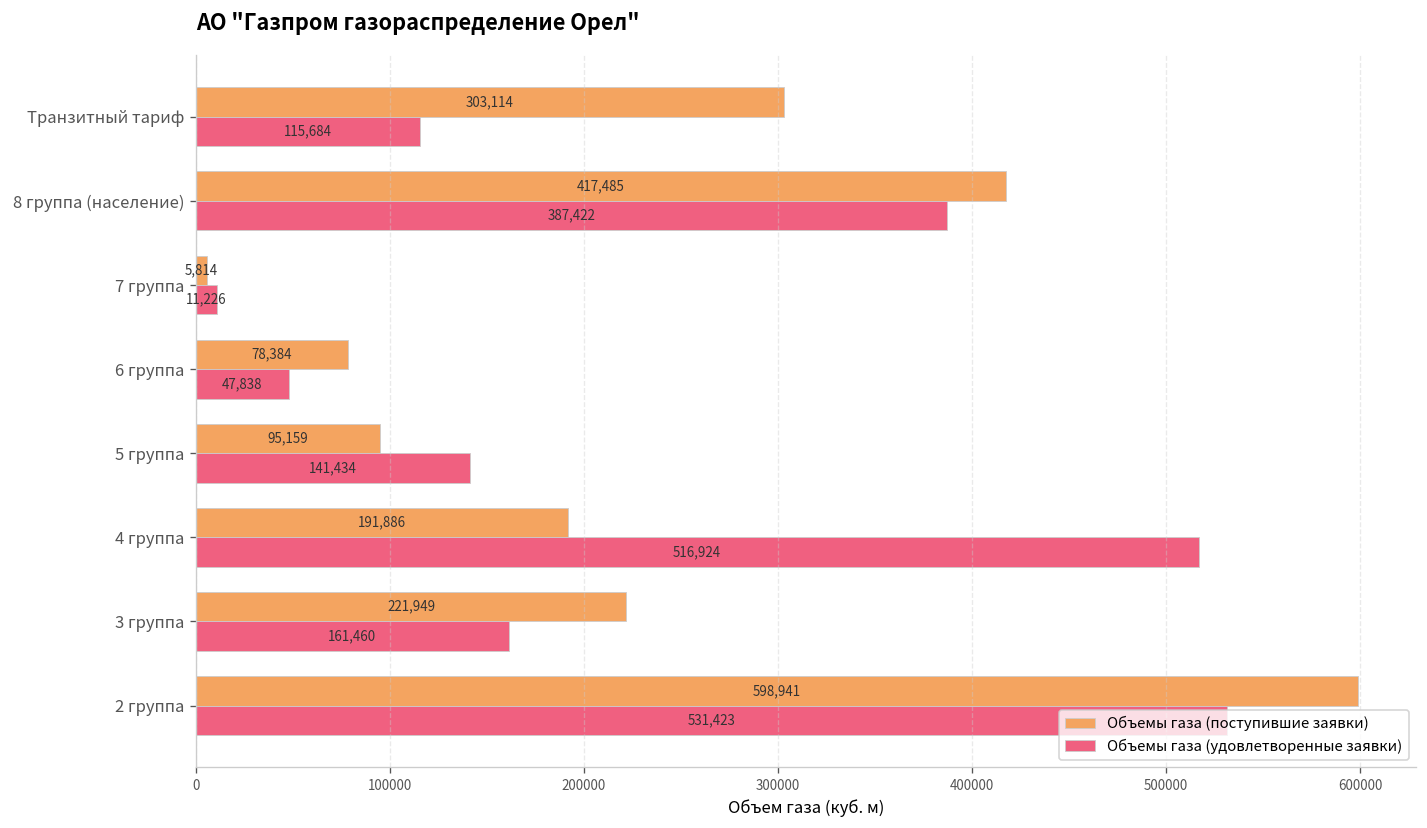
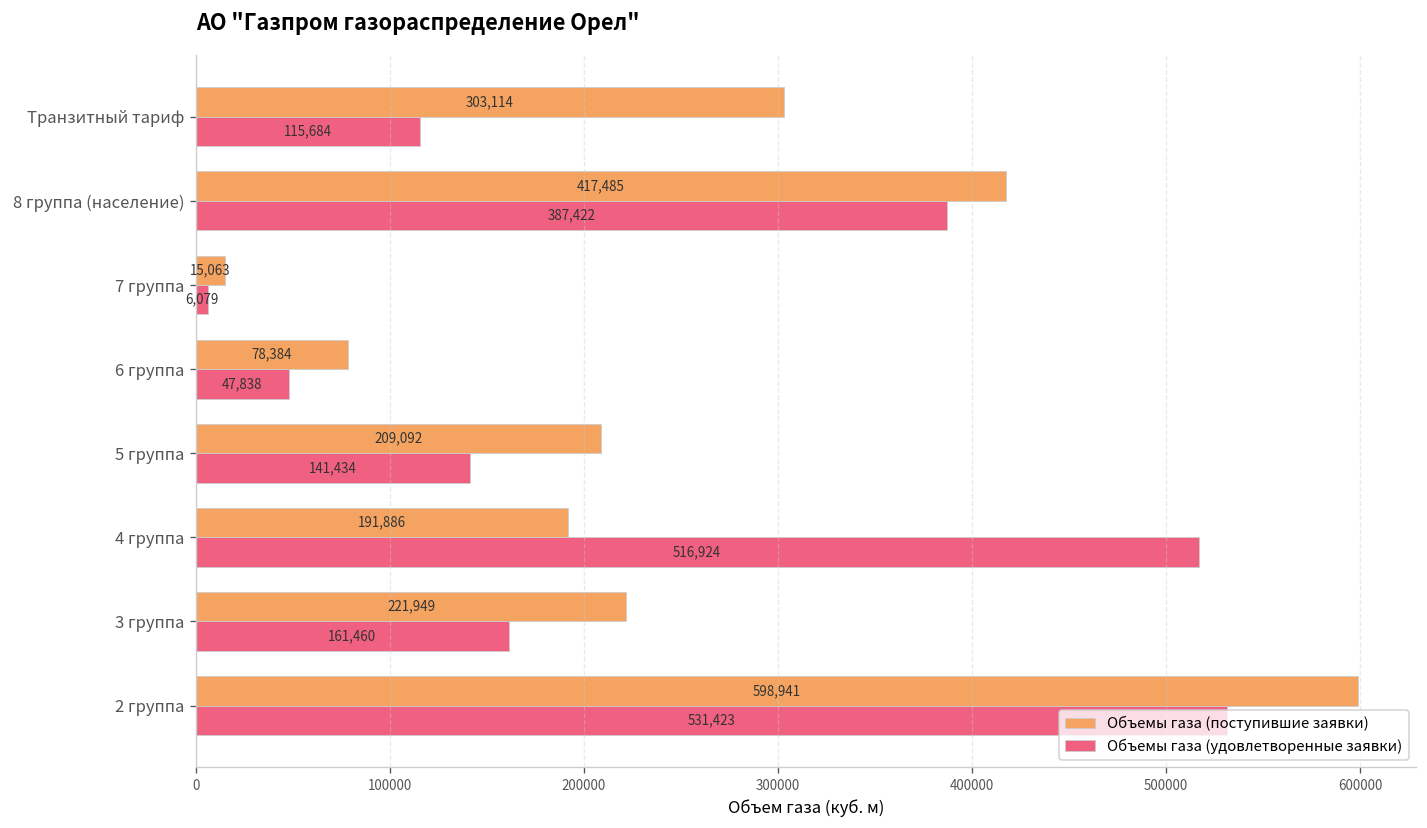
  {
    "Объемы газа (поступившие заявки)": {
      "Транзитный тариф": "303,114",
      "8 группа (население)": "417,485",
-     "7 группа": "5,814",
+     "7 группа": "15,063",
      "6 группа": "78,384",
-     "5 группа": "95,159",
+     "5 группа": "209,092",
      "4 группа": "191,886",
      "3 группа": "221,949",
      "2 группа": "598,941"
    },
    "Объемы газа (удовлетворенные заявки)": {
      "Транзитный тариф": "115,684",
      "8 группа (население)": "387,422",
-     "7 группа": "11,226",
+     "7 группа": "6,079",
      "6 группа": "47,838",
      "5 группа": "141,434",
      "4 группа": "516,924",
      "3 группа": "161,460"
    }
  }
